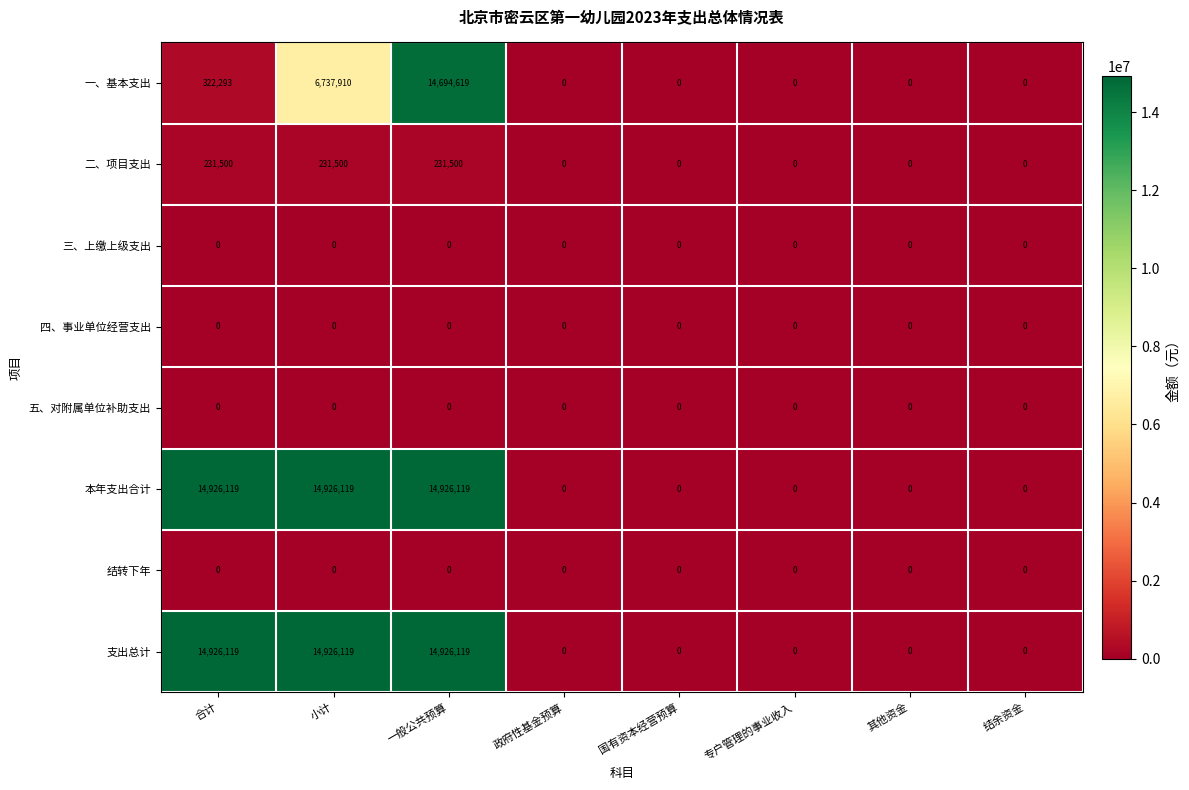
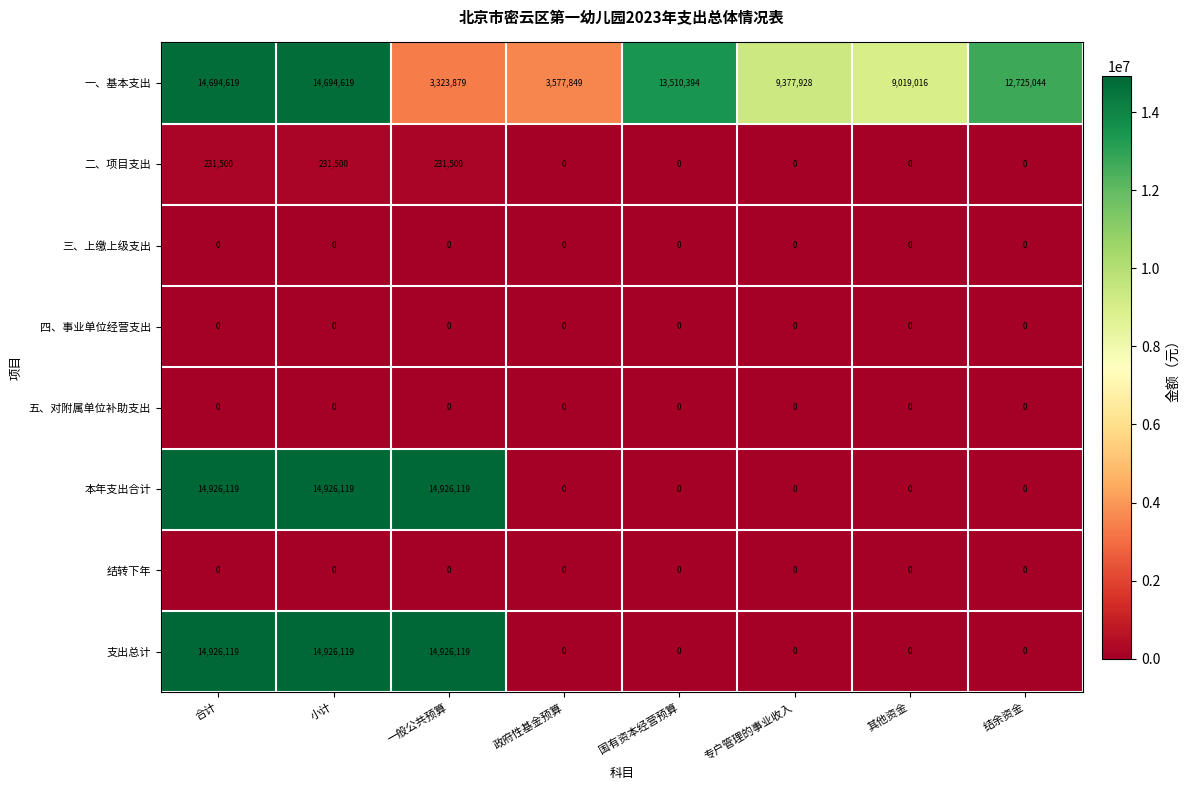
  {
    "一、基本支出": {
-     "合计": "322,293",
-     "小计": "6,737,910",
-     "一般公共预算": "14,694,619",
-     "政府性基金预算": "0",
-     "国有资本经营预算": "0",
-     "专户管理的事业收入": "0",
-     "其他资金": "0",
-     "结余资金": "0"
+     "合计": "14,694,619",
+     "小计": "14,694,619",
+     "一般公共预算": "3,323,879",
+     "政府性基金预算": "3,577,849",
+     "国有资本经营预算": "13,510,394",
+     "专户管理的事业收入": "9,377,928",
+     "其他资金": "9,019,016",
+     "结余资金": "12,725,044"
    },
    "二、项目支出": {
      "合计": "231,500",
      "小计": "231,500",
      "一般公共预算": "231,500",
      "政府性基金预算": "0",
      "国有资本经营预算": "0",
      "专户管理的事业收入": "0",
      "其他资金": "0",
      "结余资金": "0"
    },
    "三、上缴上级支出": {
      "合计": "0",
      "小计": "0",
      "一般公共预算": "0",
      "政府性基金预算": "0",
      "国有资本经营预算": "0",
      "专户管理的事业收入": "0",
      "其他资金": "0",
      "结余资金": "0"
    },
    "四、事业单位经营支出": {
      "合计": "0",
      "小计": "0",
      "一般公共预算": "0",
      "政府性基金预算": "0",
      "国有资本经营预算": "0",
      "专户管理的事业收入": "0",
      "其他资金": "0",
      "结余资金": "0"
    },
    "五、对附属单位补助支出": {
      "合计": "0",
      "小计": "0",
      "一般公共预算": "0",
      "政府性基金预算": "0",
      "国有资本经营预算": "0",
      "专户管理的事业收入": "0",
      "其他资金": "0",
      "结余资金": "0"
    },
    "本年支出合计": {
      "合计": "14,926,119",
      "小计": "14,926,119",
      "一般公共预算": "14,926,119",
      "政府性基金预算": "0",
      "国有资本经营预算": "0",
      "专户管理的事业收入": "0",
      "其他资金": "0",
      "结余资金": "0"
    },
    "结转下年": {
      "合计": "0",
      "小计": "0",
      "一般公共预算": "0",
      "政府性基金预算": "0",
      "国有资本经营预算": "0",
      "专户管理的事业收入": "0",
      "其他资金": "0",
      "结余资金": "0"
    },
    "支出总计": {
      "合计": "14,926,119",
      "小计": "14,926,119",
      "一般公共预算": "14,926,119",
      "政府性基金预算": "0",
      "国有资本经营预算": "0",
      "专户管理的事业收入": "0",
      "其他资金": "0",
      "结余资金": "0"
    }
  }
